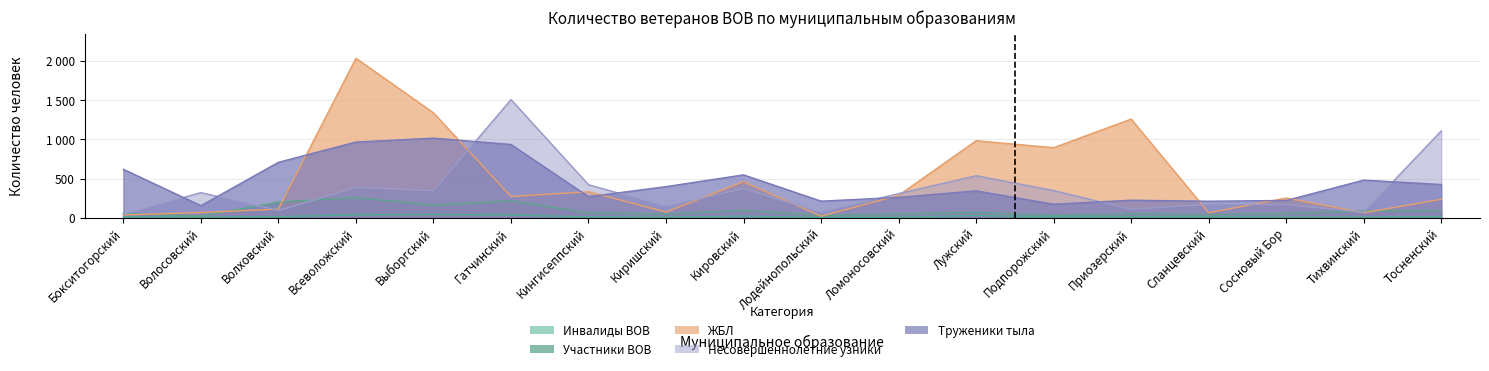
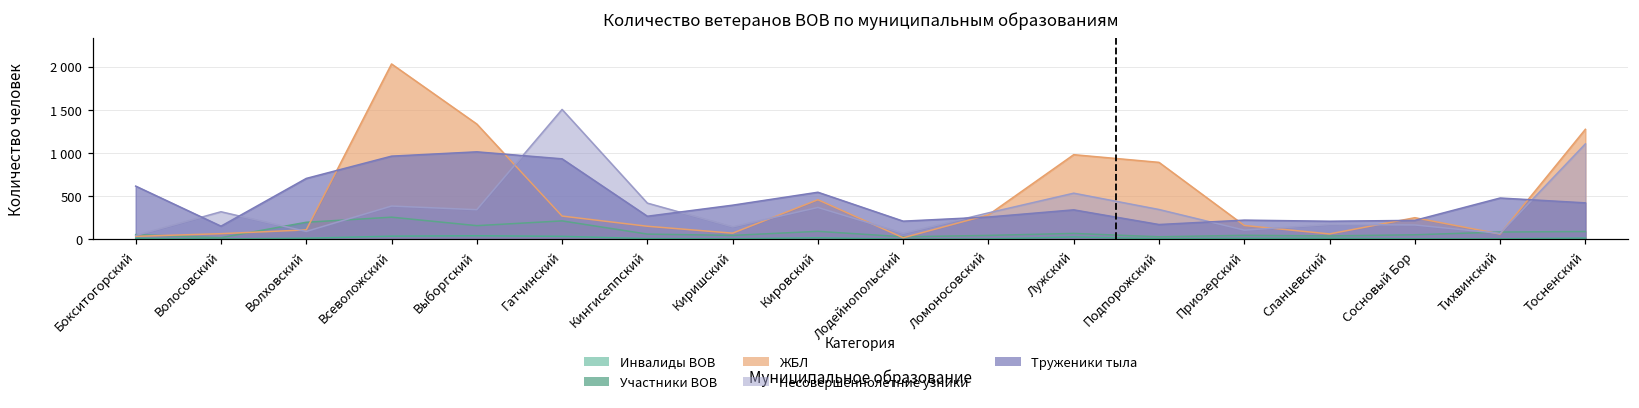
  {
    "ЖБЛ": {
      "Волосовский": 100,
      "Всеволожский": 2000,
      "Выборгский": 1300,
      "Гатчинский": 300,
-     "Кингисеппский": 300,
+     "Кингисеппский": 200,
      "Кировский": 500,
      "Лужский": 1000,
      "Подпорожский": 900,
-     "Приозерский": 1300,
-     "Тосненский": 200
+     "Приозерский": 200,
+     "Тосненский": 1300
    }
  }
